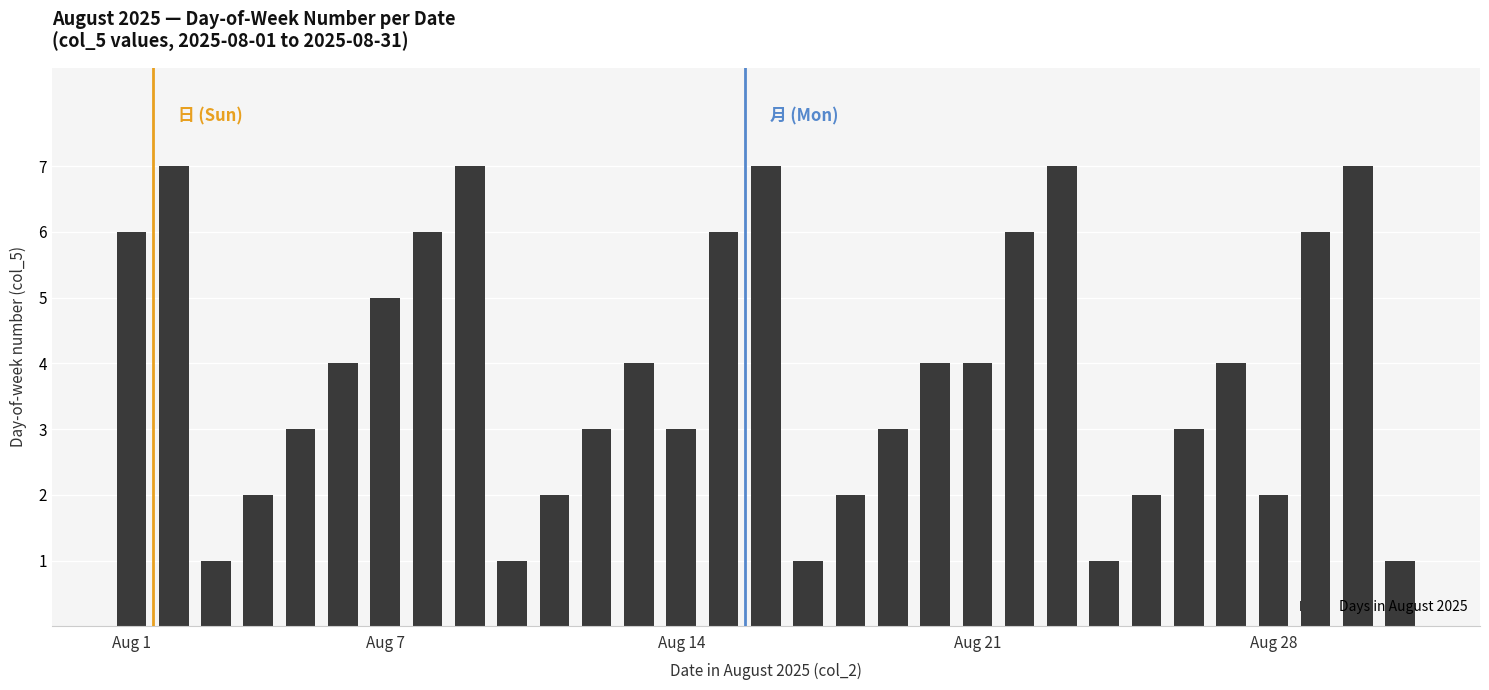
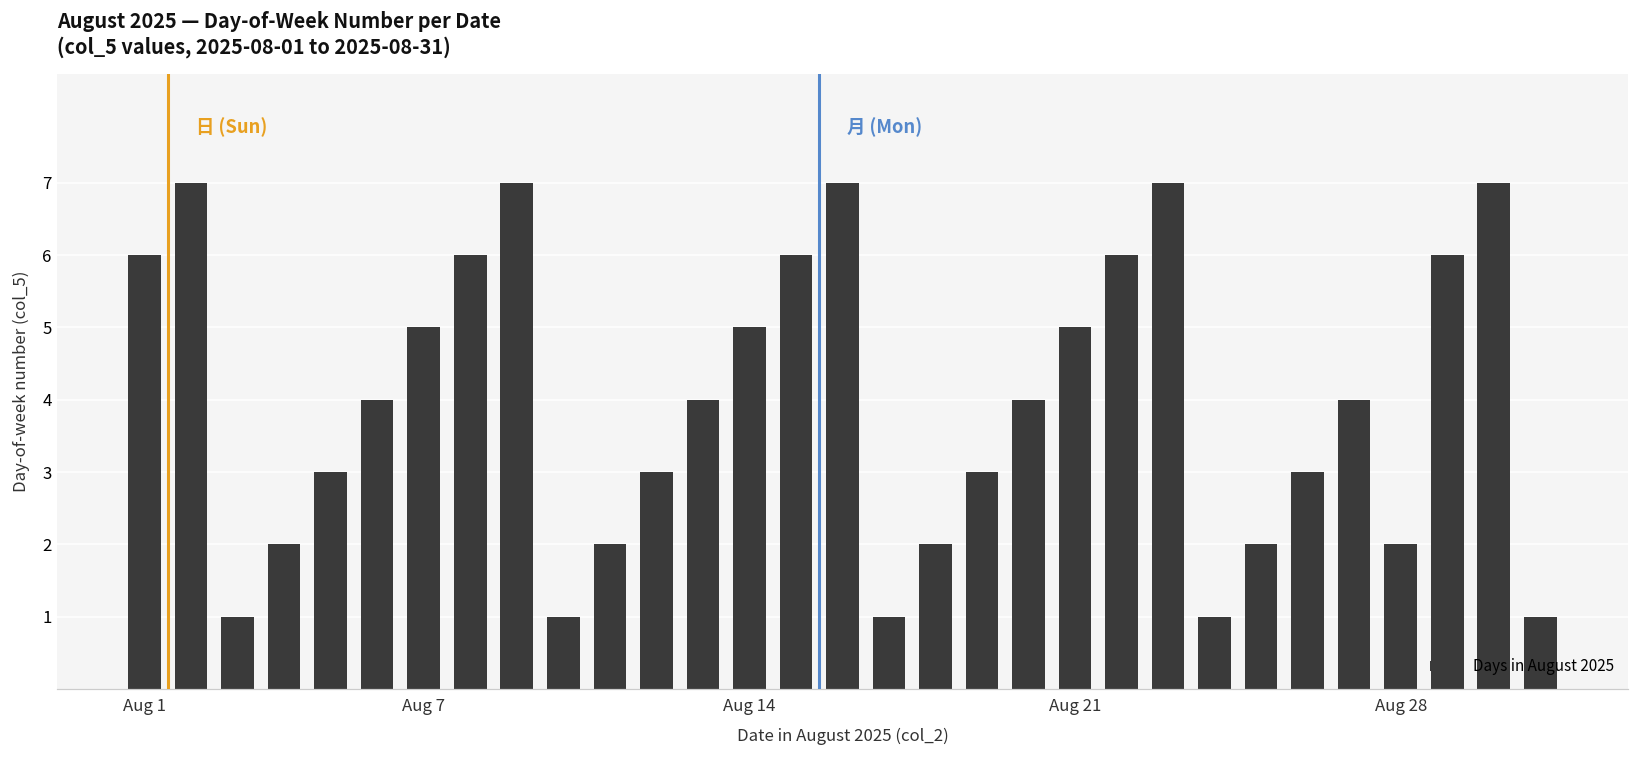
  {
    "Aug 1": 6,
    "Aug 7": 5,
-   "Aug 14": 3,
-   "Aug 21": 4,
+   "Aug 14": 5,
+   "Aug 21": 5,
    "Aug 28": 2
  }
